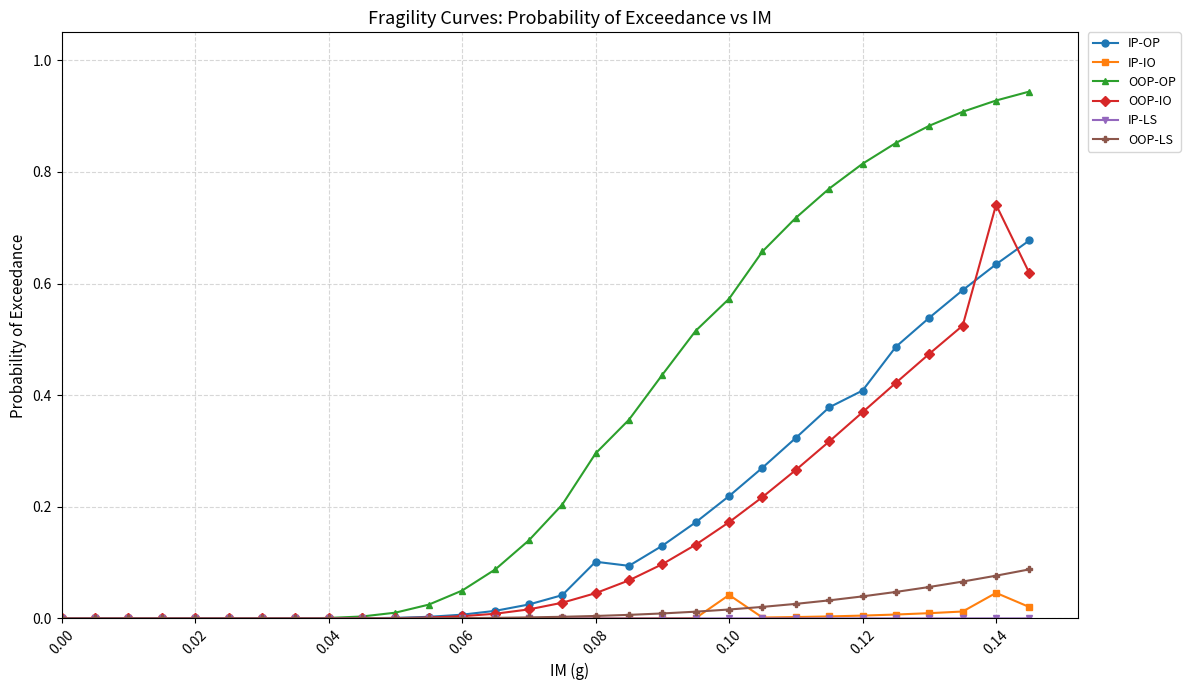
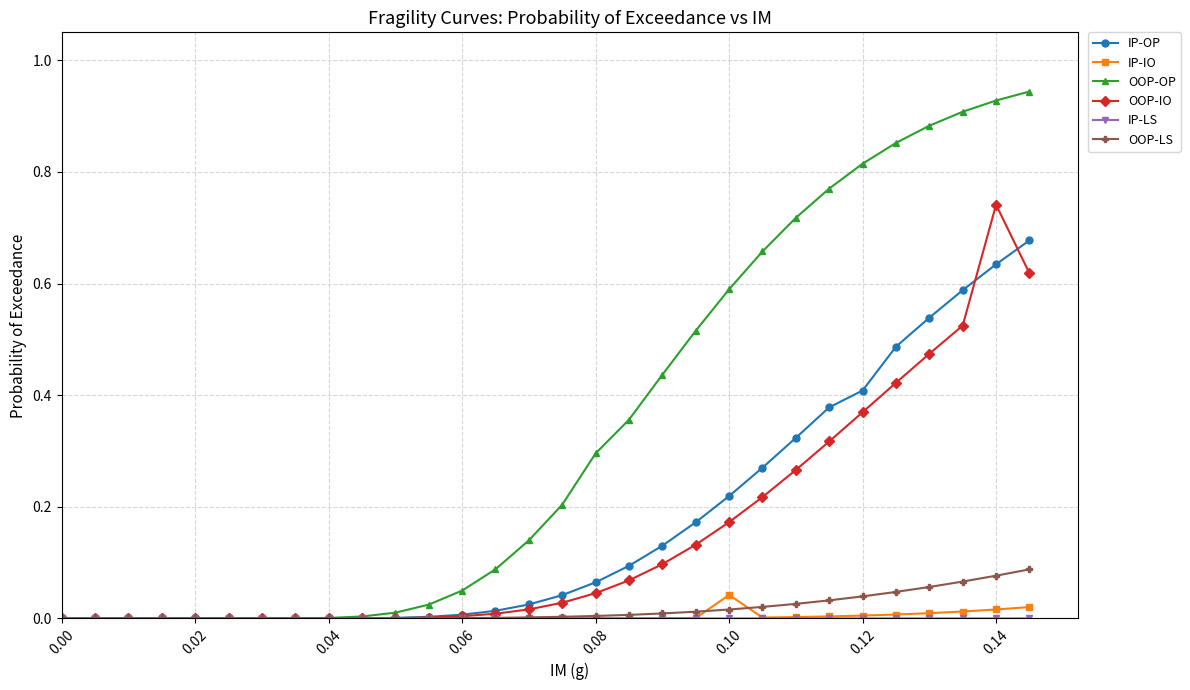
  {
    "IP-OP": {
-     "0.08": 0.10,
+     "0.08": 0.06,
      "0.10": 0.22,
      "0.12": 0.41,
      "0.14": 0.63
    },
    "IP-IO": {
      "0.10": 0.04,
      "0.12": 0.01,
-     "0.14": 0.05
+     "0.14": 0.02
    },
    "OOP-OP": {
      "0.06": 0.05,
      "0.08": 0.30,
-     "0.10": 0.57,
+     "0.10": 0.59,
      "0.12": 0.81,
      "0.14": 0.93
    },
    "OOP-IO": {
      "0.08": 0.05,
      "0.10": 0.17,
      "0.12": 0.37,
      "0.14": 0.74
    },
    "IP-LS": {
      "0.10": 0.00,
      "0.12": 0.00,
      "0.14": 0.00
    },
    "OOP-LS": {
      "0.10": 0.02,
      "0.12": 0.04,
      "0.14": 0.08
    }
  }
